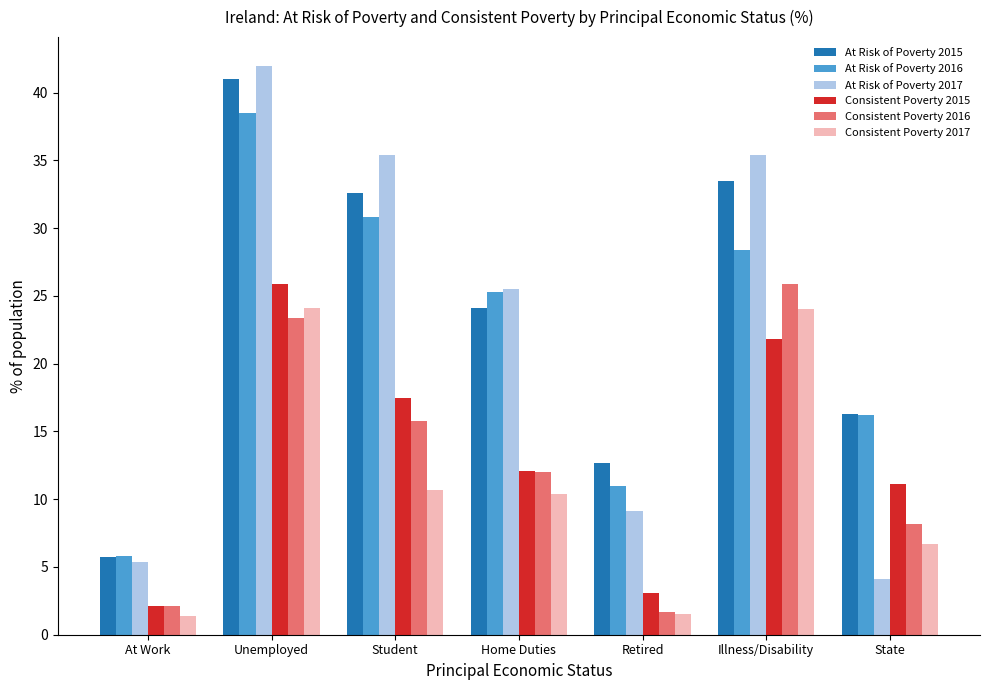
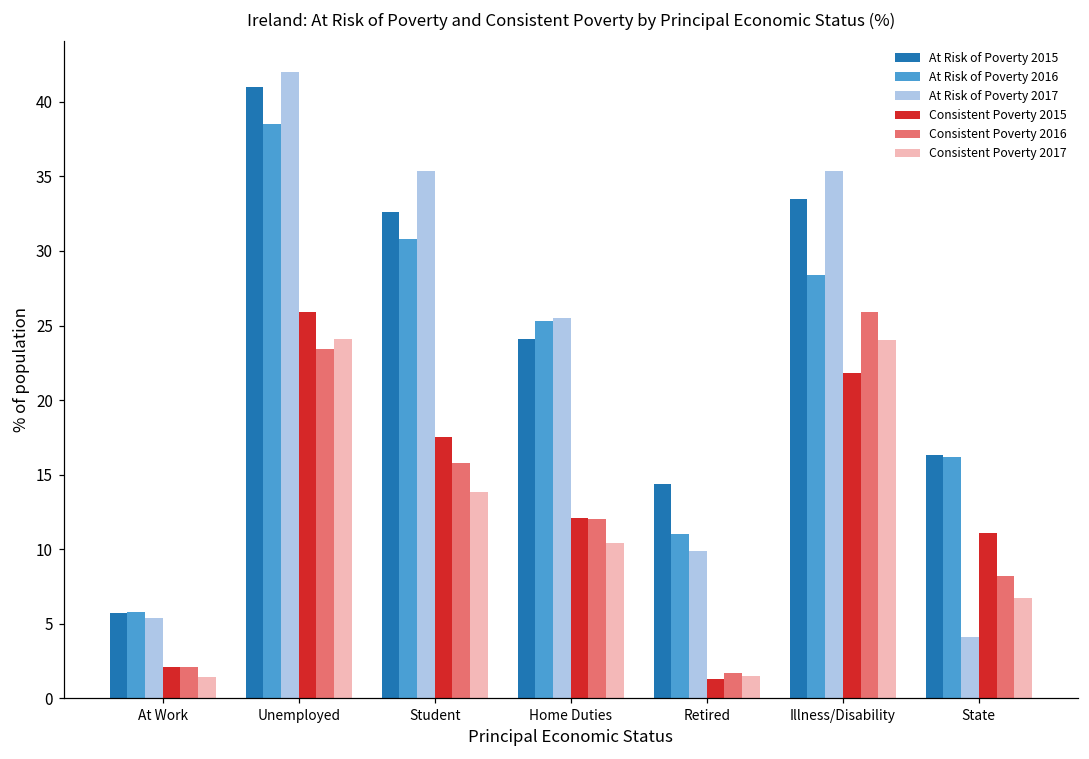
  {
    "At Risk of Poverty 2015": {
      "At Work": 5.7,
      "Unemployed": 41.0,
      "Student": 32.6,
      "Home Duties": 24.1,
-     "Retired": 12.7,
+     "Retired": 14.4,
      "Illness/Disability": 33.5,
      "State": 16.3
    },
    "At Risk of Poverty 2016": {
      "At Work": 5.8,
      "Unemployed": 38.5,
      "Student": 30.8,
      "Home Duties": 25.3,
      "Retired": 11.0,
      "Illness/Disability": 28.4,
      "State": 16.2
    },
    "At Risk of Poverty 2017": {
      "At Work": 5.4,
      "Unemployed": 42.0,
      "Student": 35.4,
      "Home Duties": 25.5,
-     "Retired": 9.1,
+     "Retired": 9.9,
      "Illness/Disability": 35.4,
      "State": 4.1
    },
    "Consistent Poverty 2015": {
      "At Work": 2.1,
      "Unemployed": 25.9,
      "Student": 17.5,
      "Home Duties": 12.1,
-     "Retired": 3.1,
+     "Retired": 1.3,
      "Illness/Disability": 21.8,
      "State": 11.1
    },
    "Consistent Poverty 2016": {
      "At Work": 2.1,
      "Unemployed": 23.4,
      "Student": 15.8,
      "Home Duties": 12.0,
      "Retired": 1.7,
      "Illness/Disability": 25.9,
      "State": 8.2
    },
    "Consistent Poverty 2017": {
      "At Work": 1.4,
      "Unemployed": 24.1,
-     "Student": 10.7,
+     "Student": 13.8,
      "Home Duties": 10.4,
      "Retired": 1.5,
      "Illness/Disability": 24.0,
      "State": 6.7
    }
  }
